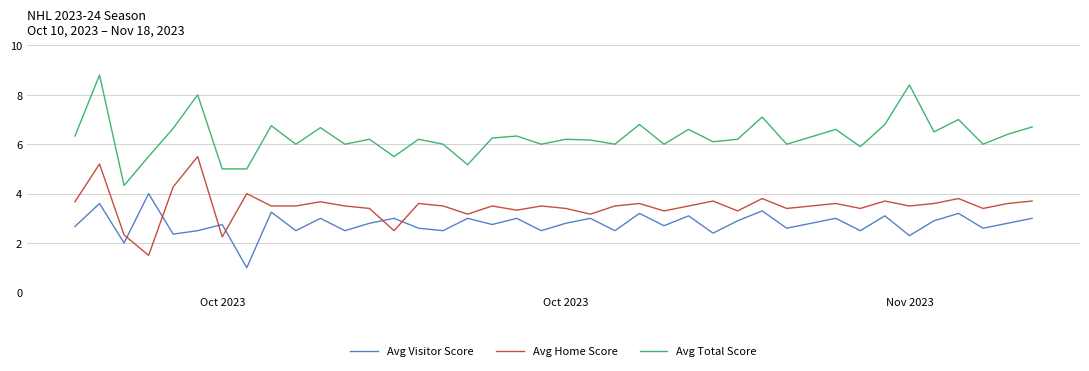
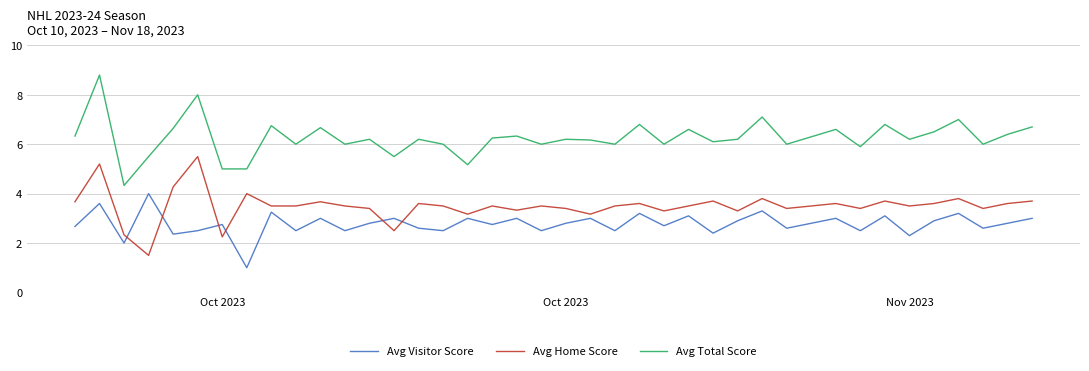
  {
    "Avg Visitor Score": {
      "Nov 2023": 2.3
    },
    "Avg Home Score": {
      "Nov 2023": 3.5
    },
    "Avg Total Score": {
-     "Nov 2023": 8.4
+     "Nov 2023": 6.2
    }
  }
